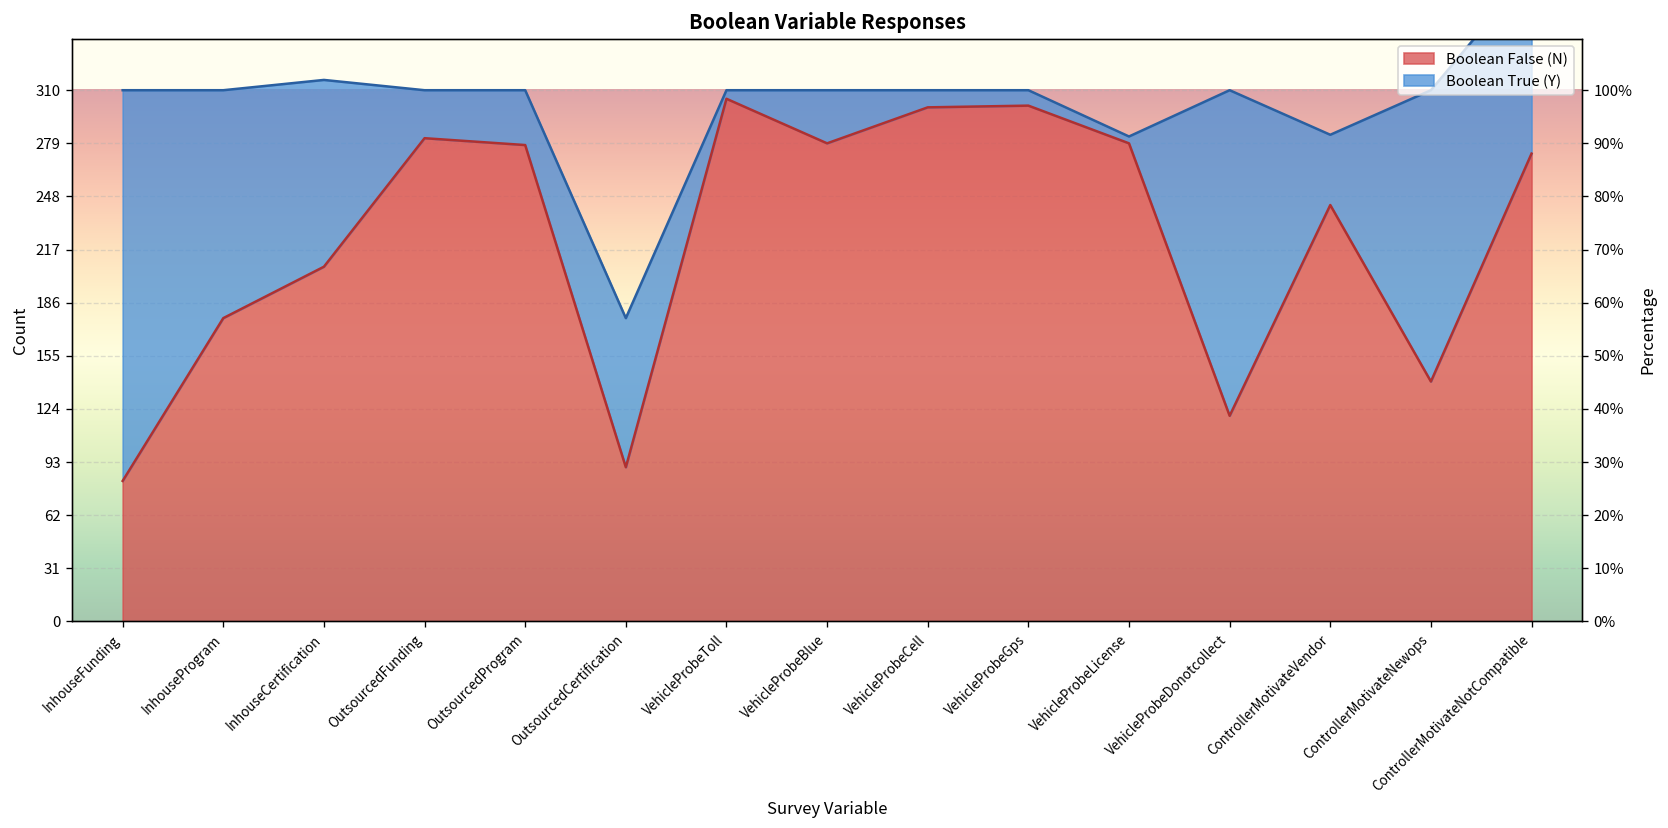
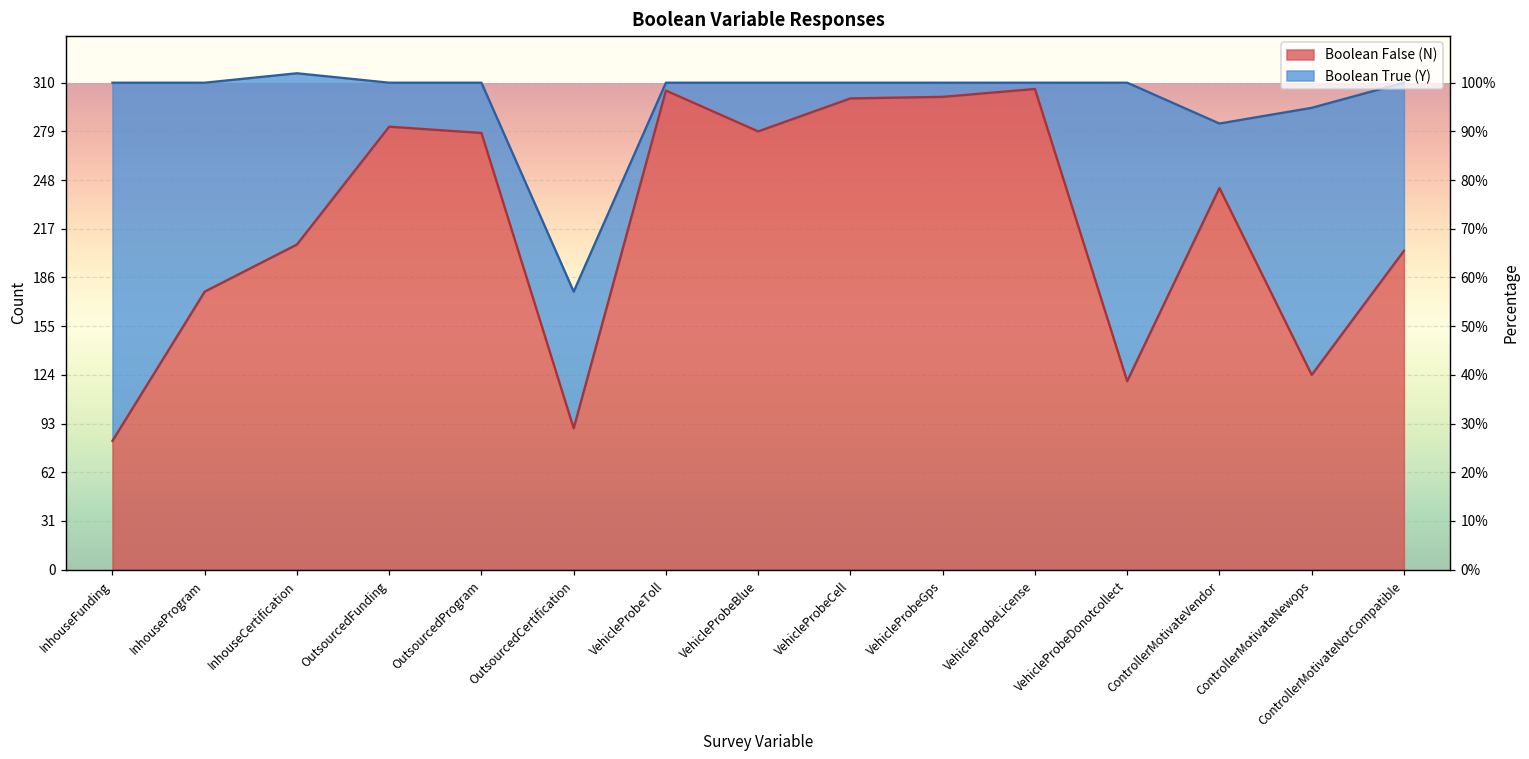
  {
    "Boolean False (N)": {
      "InhouseFunding": 82,
      "InhouseProgram": 177,
      "InhouseCertification": 207,
      "OutsourcedFunding": 282,
      "OutsourcedProgram": 278,
      "OutsourcedCertification": 90,
      "VehicleProbeToll": 305,
      "VehicleProbeBlue": 279,
      "VehicleProbeCell": 300,
      "VehicleProbeGps": 301,
-     "VehicleProbeLicense": 279,
+     "VehicleProbeLicense": 306,
      "VehicleProbeDonotcollect": 120,
      "ControllerMotivateVendor": 243,
-     "ControllerMotivateNewops": 140,
-     "ControllerMotivateNotCompatible": 273
+     "ControllerMotivateNewops": 124,
+     "ControllerMotivateNotCompatible": 203
    },
    "Boolean True (Y)": {
      "InhouseFunding": 228,
      "InhouseProgram": 133,
      "InhouseCertification": 109,
      "OutsourcedFunding": 28,
      "OutsourcedProgram": 32,
      "OutsourcedCertification": 87,
      "VehicleProbeToll": 5,
      "VehicleProbeBlue": 31,
      "VehicleProbeCell": 10,
      "VehicleProbeGps": 9,
      "VehicleProbeLicense": 4,
      "VehicleProbeDonotcollect": 190,
      "ControllerMotivateVendor": 41
    }
  }
